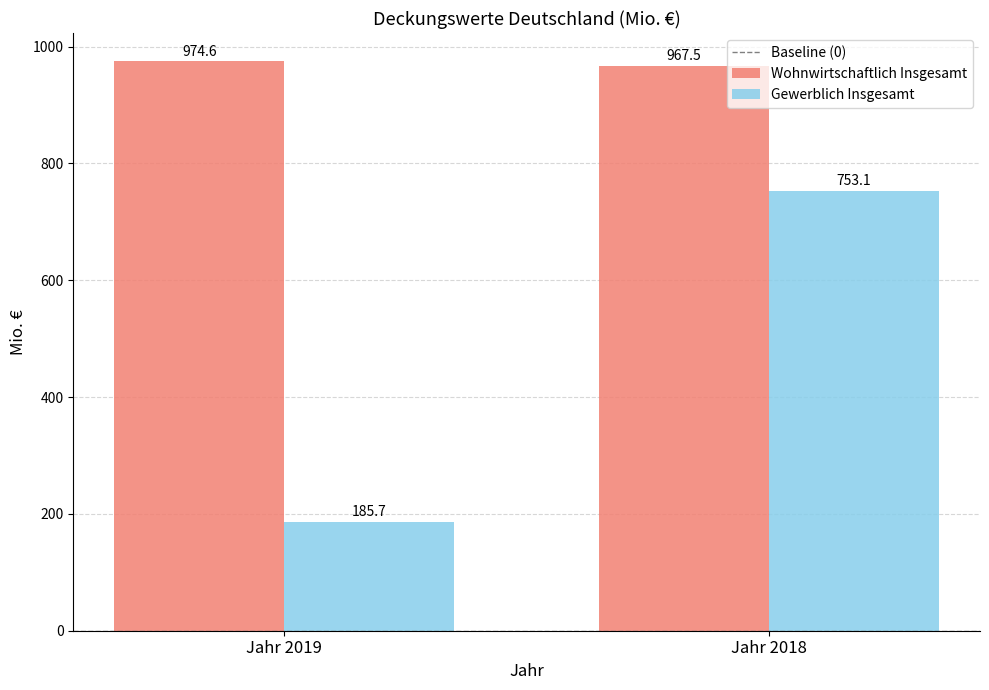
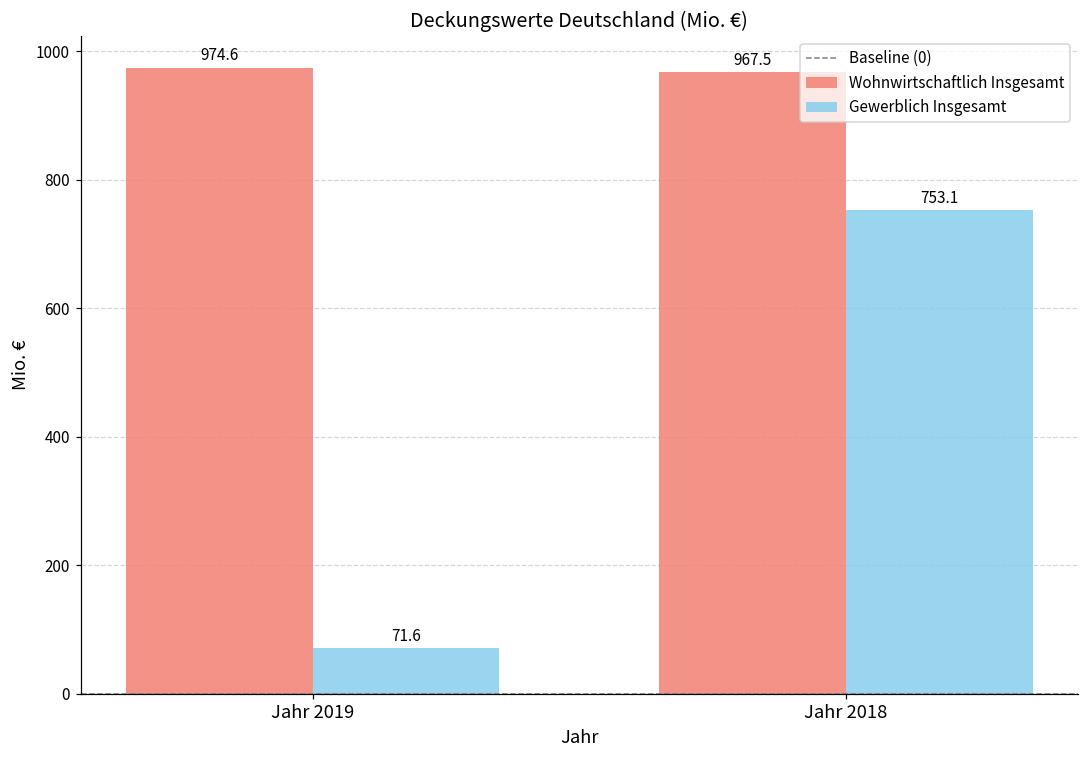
  {
    "Wohnwirtschaftlich Insgesamt": {
      "Jahr 2019": 974.6,
      "Jahr 2018": 967.5
    },
    "Gewerblich Insgesamt": {
-     "Jahr 2019": 185.7,
+     "Jahr 2019": 71.6,
      "Jahr 2018": 753.1
    }
  }
